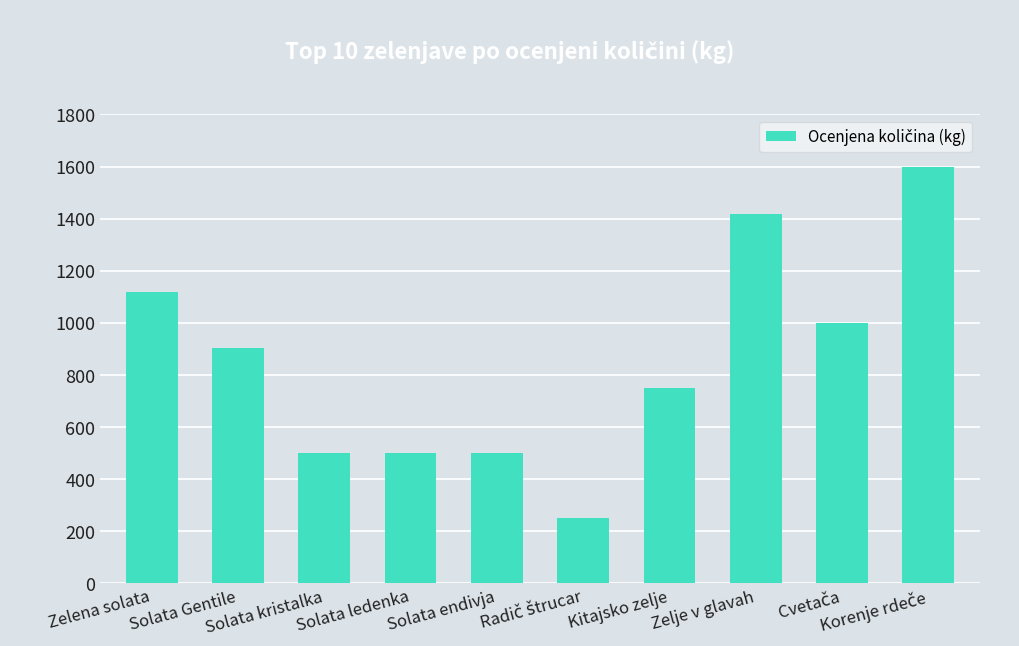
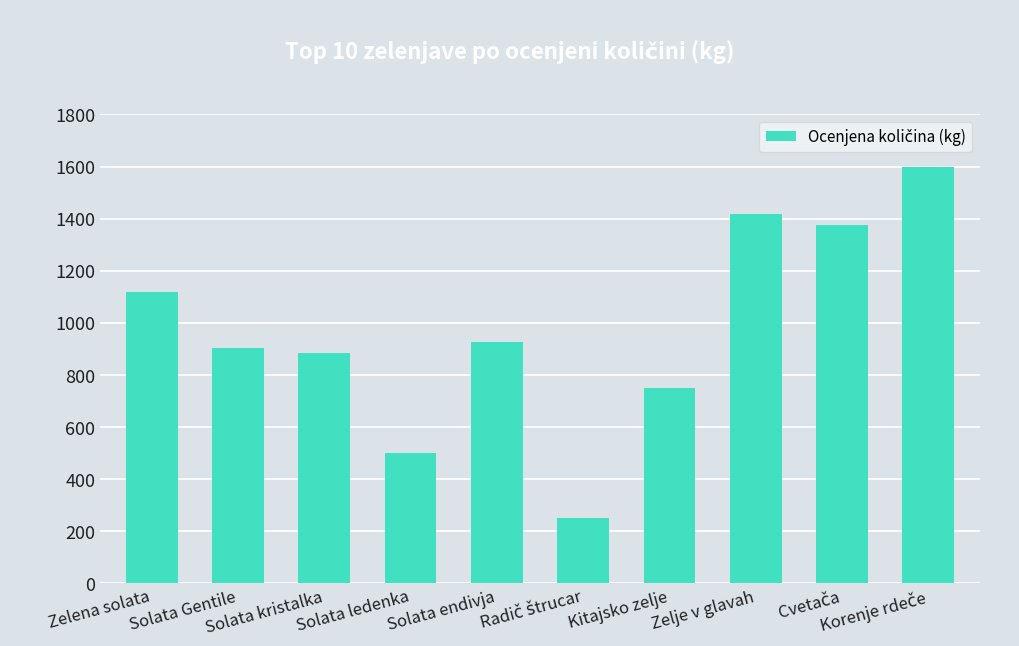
  {
    "Zelena solata": 1120,
    "Solata Gentile": 900,
-   "Solata kristalka": 500,
+   "Solata kristalka": 890,
    "Solata ledenka": 500,
-   "Solata endivja": 500,
+   "Solata endivja": 930,
    "Radič štrucar": 250,
    "Kitajsko zelje": 750,
    "Zelje v glavah": 1420,
-   "Cvetača": 1000,
+   "Cvetača": 1380,
    "Korenje rdeče": 1600
  }
